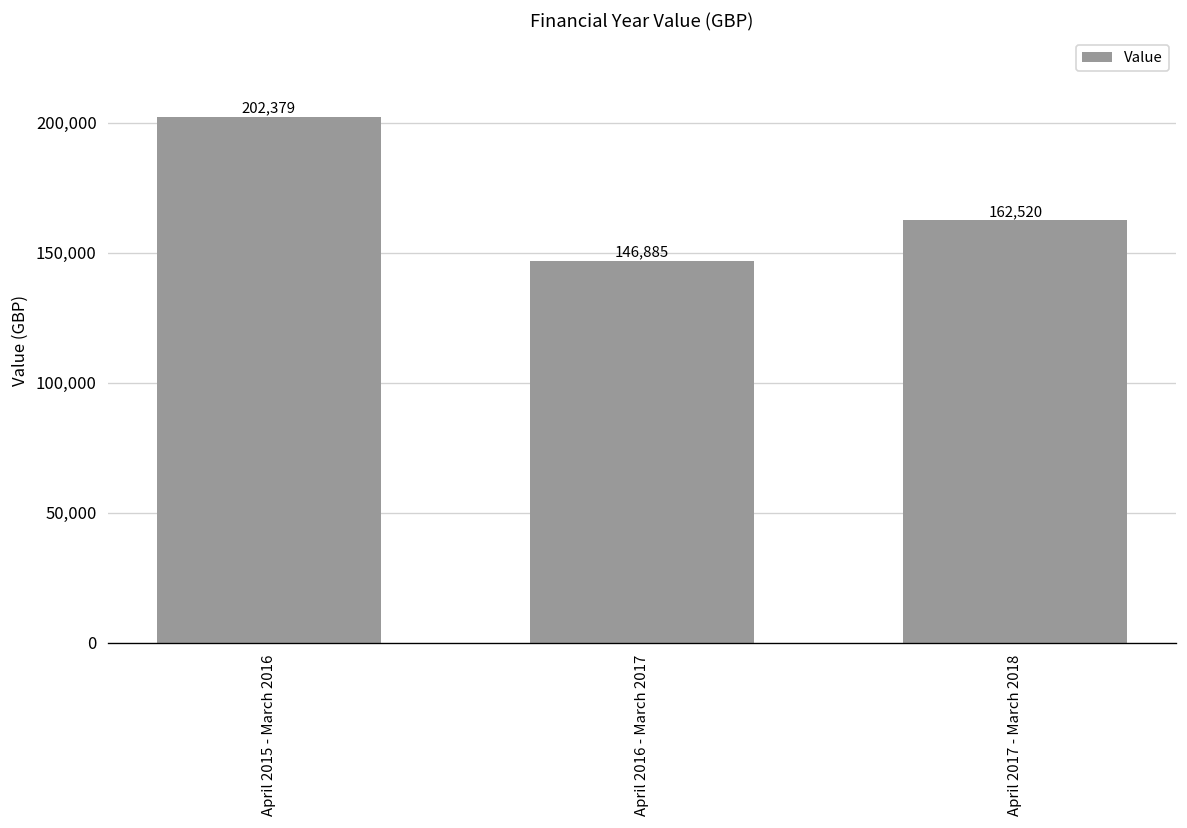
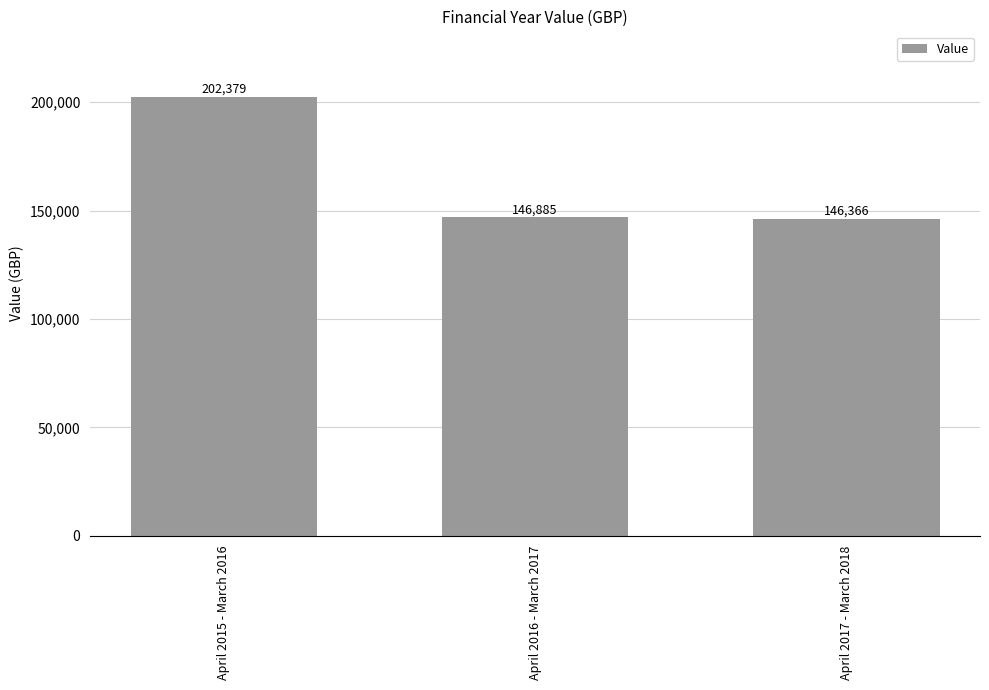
  {
    "April 2015 - March 2016": "202,379",
-   "April 2017 - March 2018": "162,520"
+   "April 2017 - March 2018": "146,366"
  }
